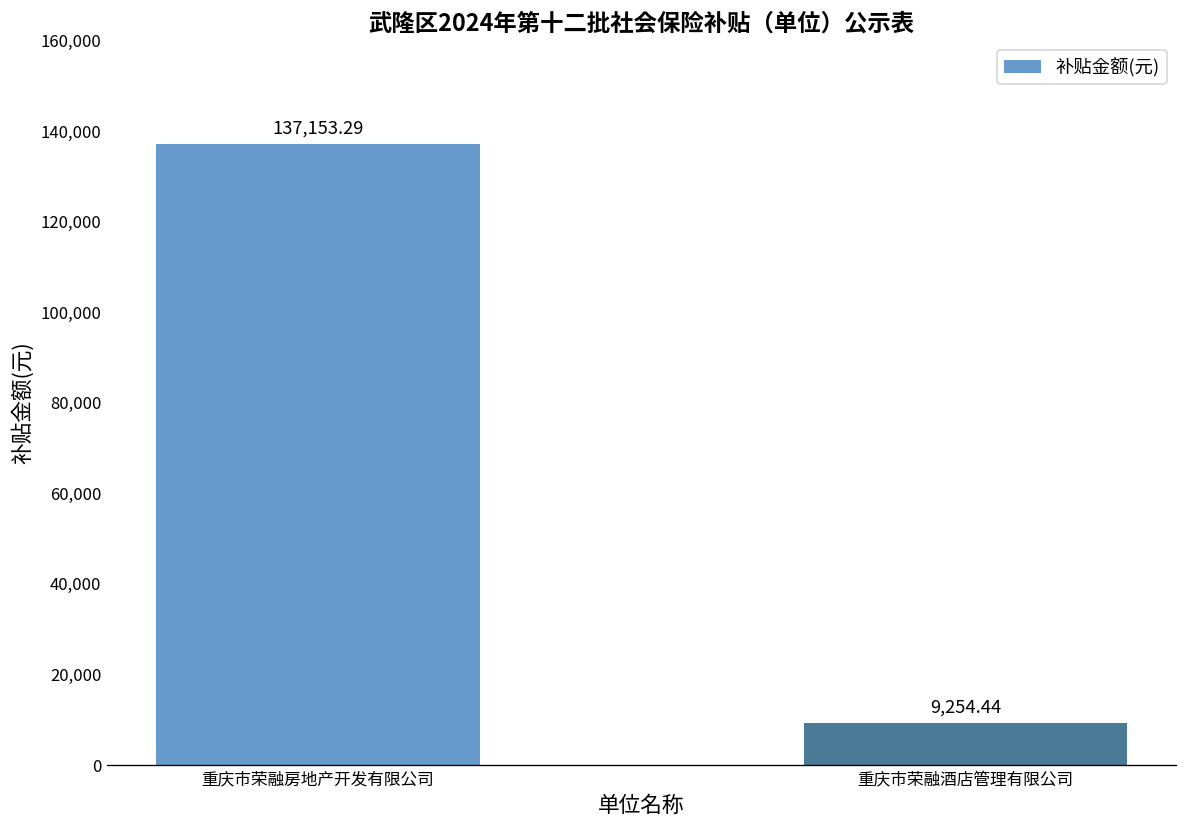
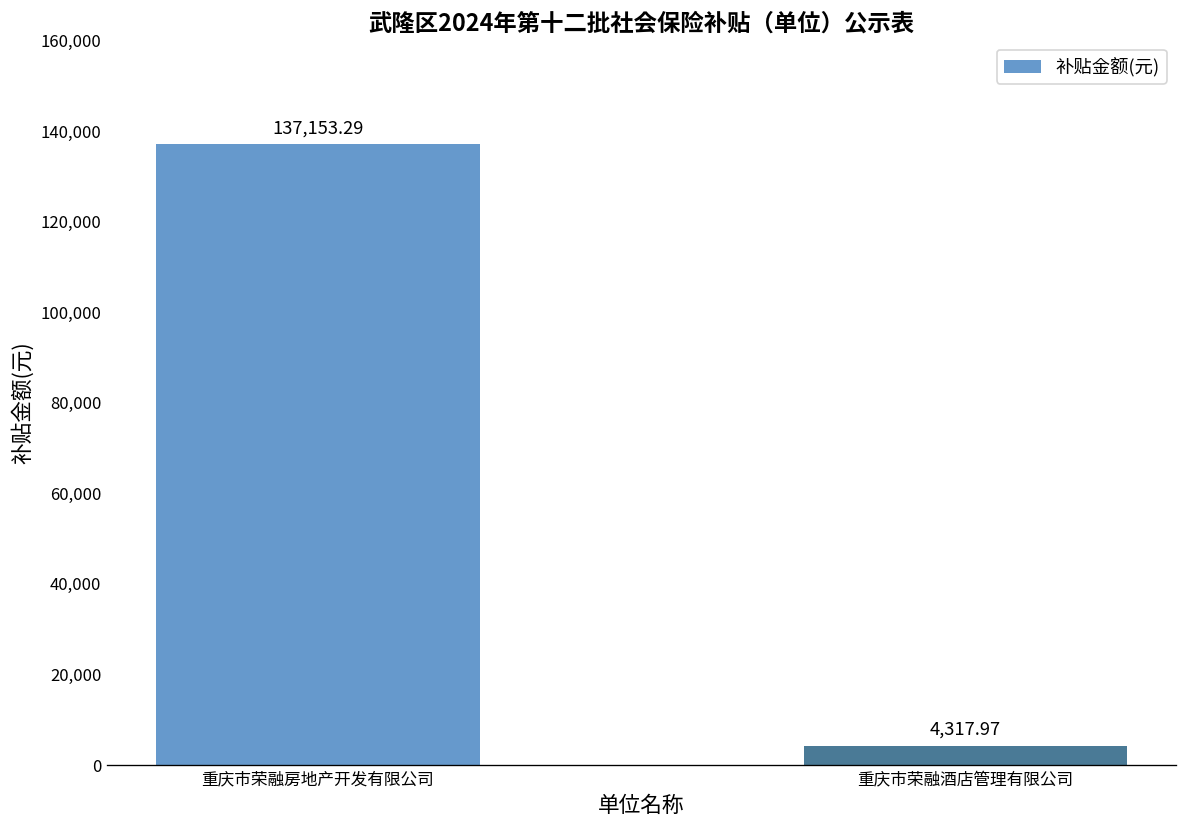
  {
    "重庆市荣融房地产开发有限公司": "137,153.29",
-   "重庆市荣融酒店管理有限公司": "9,254.44"
+   "重庆市荣融酒店管理有限公司": "4,317.97"
  }
